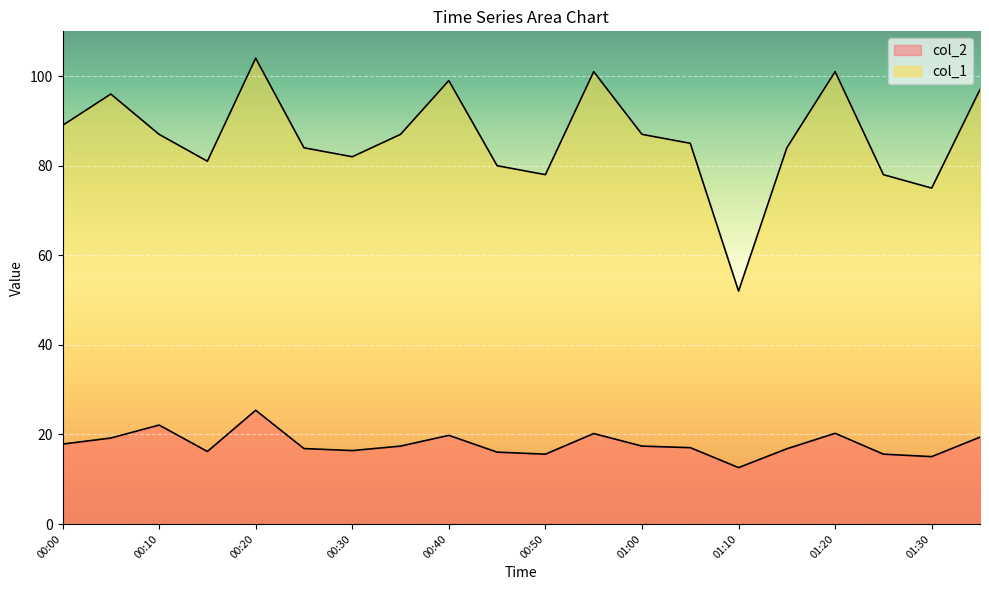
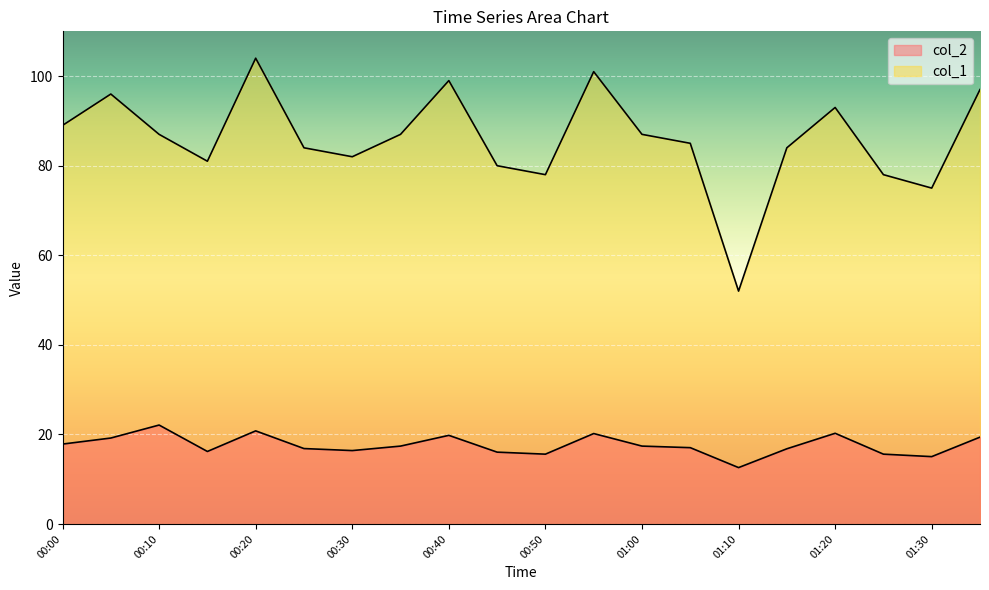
  {
    "col_2": {
      "00:00": 18,
      "00:10": 22,
-     "00:20": 25,
+     "00:20": 21,
      "00:30": 16,
      "00:40": 20,
      "00:50": 16,
      "01:00": 17,
      "01:10": 13,
      "01:20": 20,
      "01:30": 15
    },
    "col_1": {
      "00:00": 89,
      "00:10": 87,
      "00:20": 104,
      "00:30": 82,
      "00:40": 99,
      "00:50": 78,
      "01:00": 87,
      "01:10": 52,
-     "01:20": 101,
+     "01:20": 93,
      "01:30": 75
    }
  }
